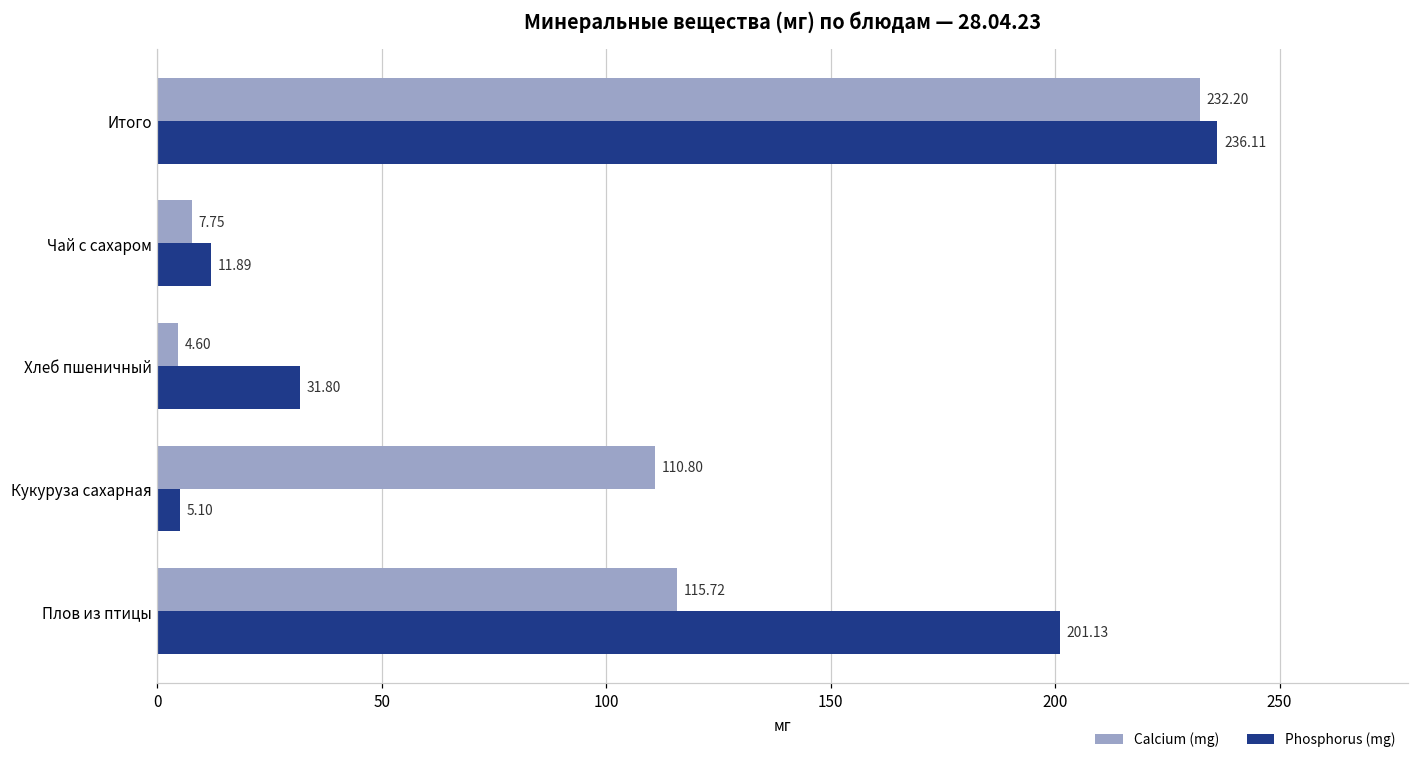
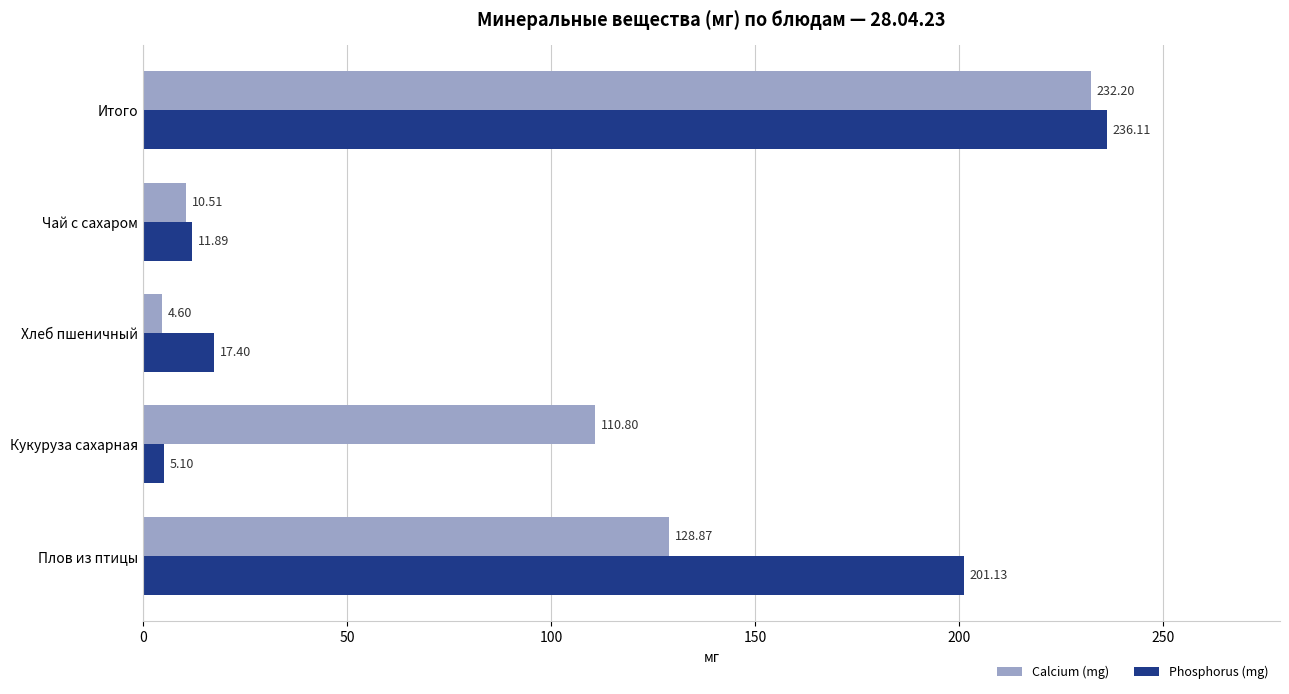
  {
    "Calcium (mg)": {
      "Итого": 232.20,
-     "Чай с сахаром": 7.75,
+     "Чай с сахаром": 10.51,
      "Хлеб пшеничный": 4.60,
      "Кукуруза сахарная": 110.80,
-     "Плов из птицы": 115.72
+     "Плов из птицы": 128.87
    },
    "Phosphorus (mg)": {
      "Итого": 236.11,
      "Чай с сахаром": 11.89,
-     "Хлеб пшеничный": 31.80,
+     "Хлеб пшеничный": 17.40,
      "Кукуруза сахарная": 5.10,
      "Плов из птицы": 201.13
    }
  }
